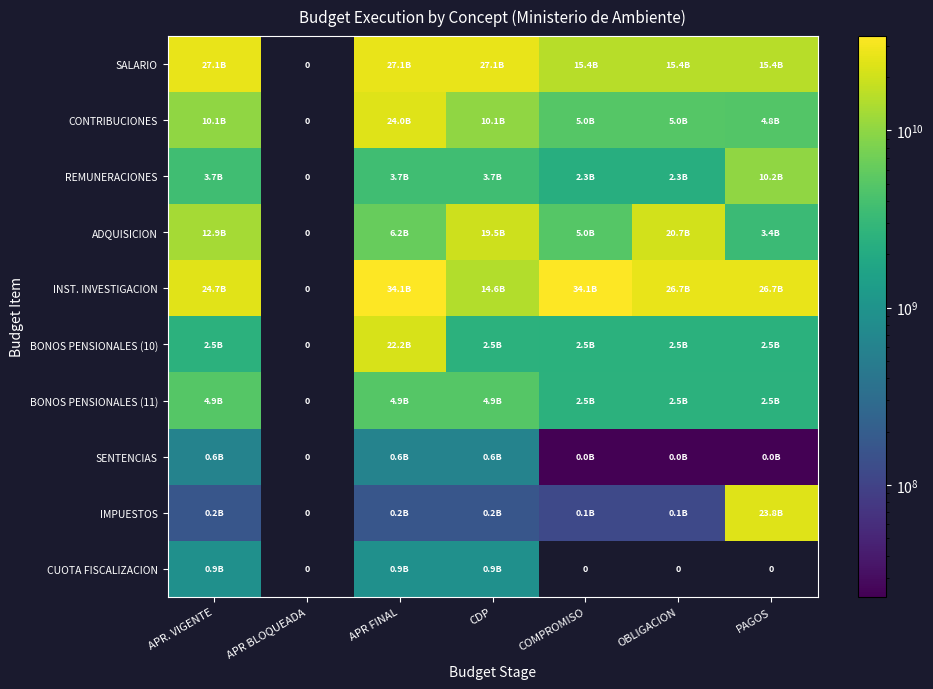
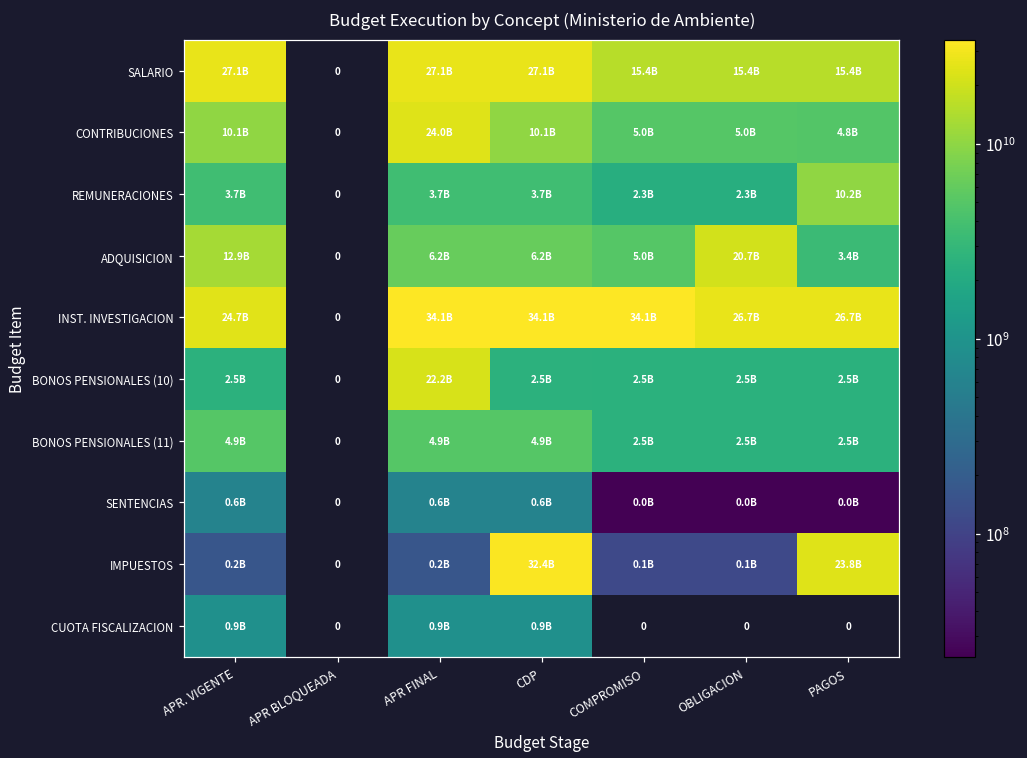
  {
    "SALARIO": {
      "APR. VIGENTE": "27.1B",
      "APR FINAL": "27.1B",
      "CDP": "27.1B",
      "COMPROMISO": "15.4B",
      "OBLIGACION": "15.4B",
      "PAGOS": "15.4B"
    },
    "CONTRIBUCIONES": {
      "APR. VIGENTE": "10.1B",
      "APR FINAL": "24.0B",
      "CDP": "10.1B",
      "COMPROMISO": "5.0B",
      "OBLIGACION": "5.0B",
      "PAGOS": "4.8B"
    },
    "REMUNERACIONES": {
      "APR. VIGENTE": "3.7B",
      "APR FINAL": "3.7B",
      "CDP": "3.7B",
      "COMPROMISO": "2.3B",
      "OBLIGACION": "2.3B",
      "PAGOS": "10.2B"
    },
    "ADQUISICION": {
      "APR. VIGENTE": "12.9B",
      "APR FINAL": "6.2B",
-     "CDP": "19.5B",
+     "CDP": "6.2B",
      "COMPROMISO": "5.0B",
      "OBLIGACION": "20.7B",
      "PAGOS": "3.4B"
    },
    "INST. INVESTIGACION": {
      "APR. VIGENTE": "24.7B",
      "APR FINAL": "34.1B",
-     "CDP": "14.6B",
+     "CDP": "34.1B",
      "COMPROMISO": "34.1B",
      "OBLIGACION": "26.7B",
      "PAGOS": "26.7B"
    },
    "BONOS PENSIONALES (10)": {
      "APR. VIGENTE": "2.5B",
      "APR FINAL": "22.2B",
      "CDP": "2.5B",
      "COMPROMISO": "2.5B",
      "OBLIGACION": "2.5B",
      "PAGOS": "2.5B"
    },
    "BONOS PENSIONALES (11)": {
      "APR. VIGENTE": "4.9B",
      "APR FINAL": "4.9B",
      "CDP": "4.9B",
      "COMPROMISO": "2.5B",
      "OBLIGACION": "2.5B",
      "PAGOS": "2.5B"
    },
    "SENTENCIAS": {
      "APR. VIGENTE": "0.6B",
      "APR FINAL": "0.6B",
      "CDP": "0.6B",
      "COMPROMISO": "0.0B",
      "OBLIGACION": "0.0B",
      "PAGOS": "0.0B"
    },
    "IMPUESTOS": {
      "APR. VIGENTE": "0.2B",
      "APR FINAL": "0.2B",
-     "CDP": "0.2B",
+     "CDP": "32.4B",
      "COMPROMISO": "0.1B",
      "OBLIGACION": "0.1B",
      "PAGOS": "23.8B"
    },
    "CUOTA FISCALIZACION": {
      "APR. VIGENTE": "0.9B",
      "APR FINAL": "0.9B",
      "CDP": "0.9B"
    }
  }
